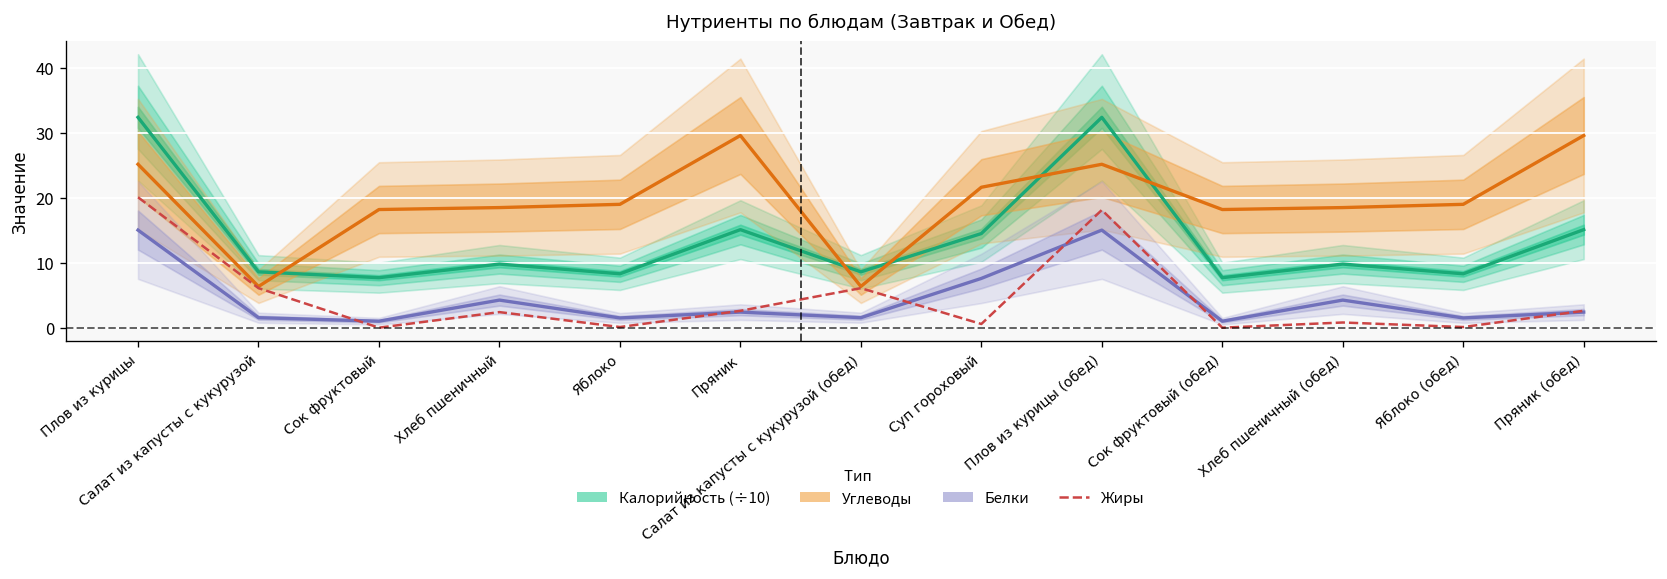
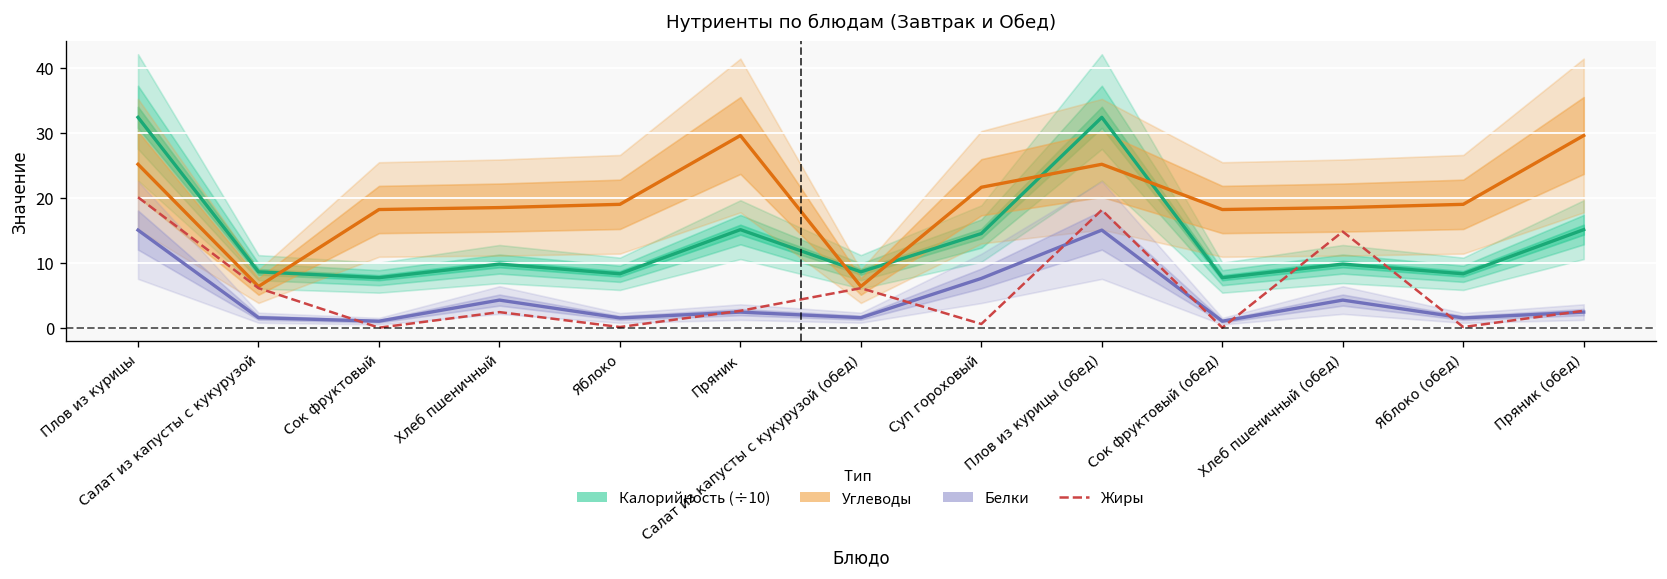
  {
    "Жиры": {
      "Плов из курицы": 20,
      "Сок фруктовый": 0,
      "Хлеб пшеничный": 2,
      "Яблоко": 0,
      "Суп гороховый": 1,
      "Сок фруктовый (обед)": 0,
-     "Хлеб пшеничный (обед)": 1,
+     "Хлеб пшеничный (обед)": 15,
      "Яблоко (обед)": 0
    }
  }
